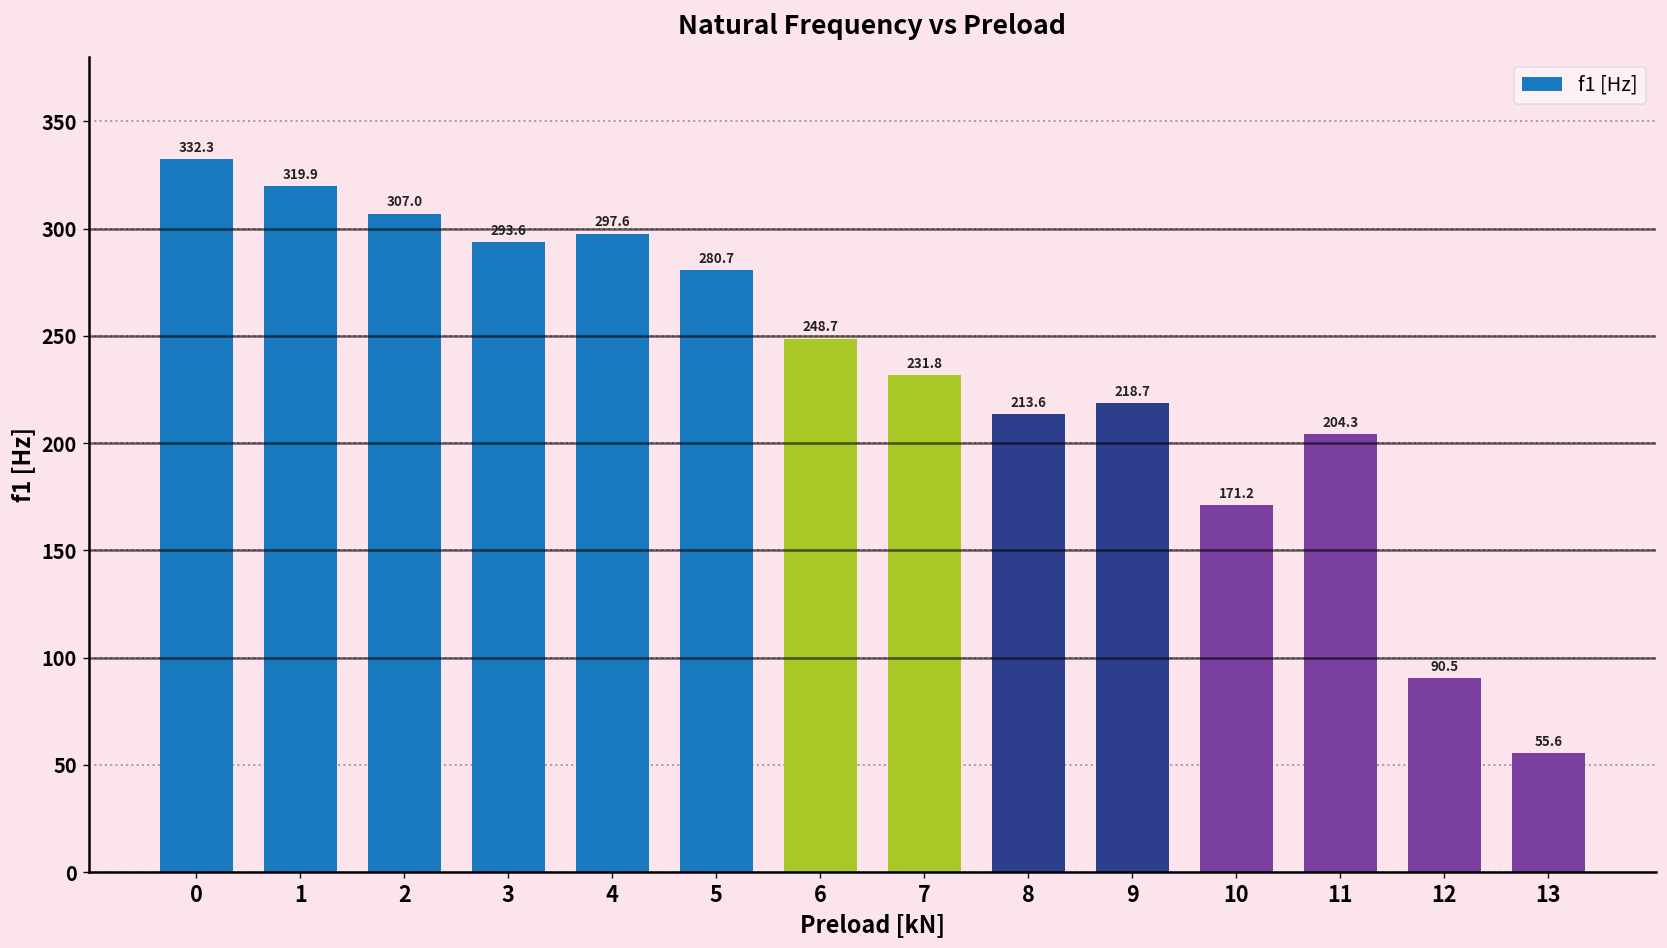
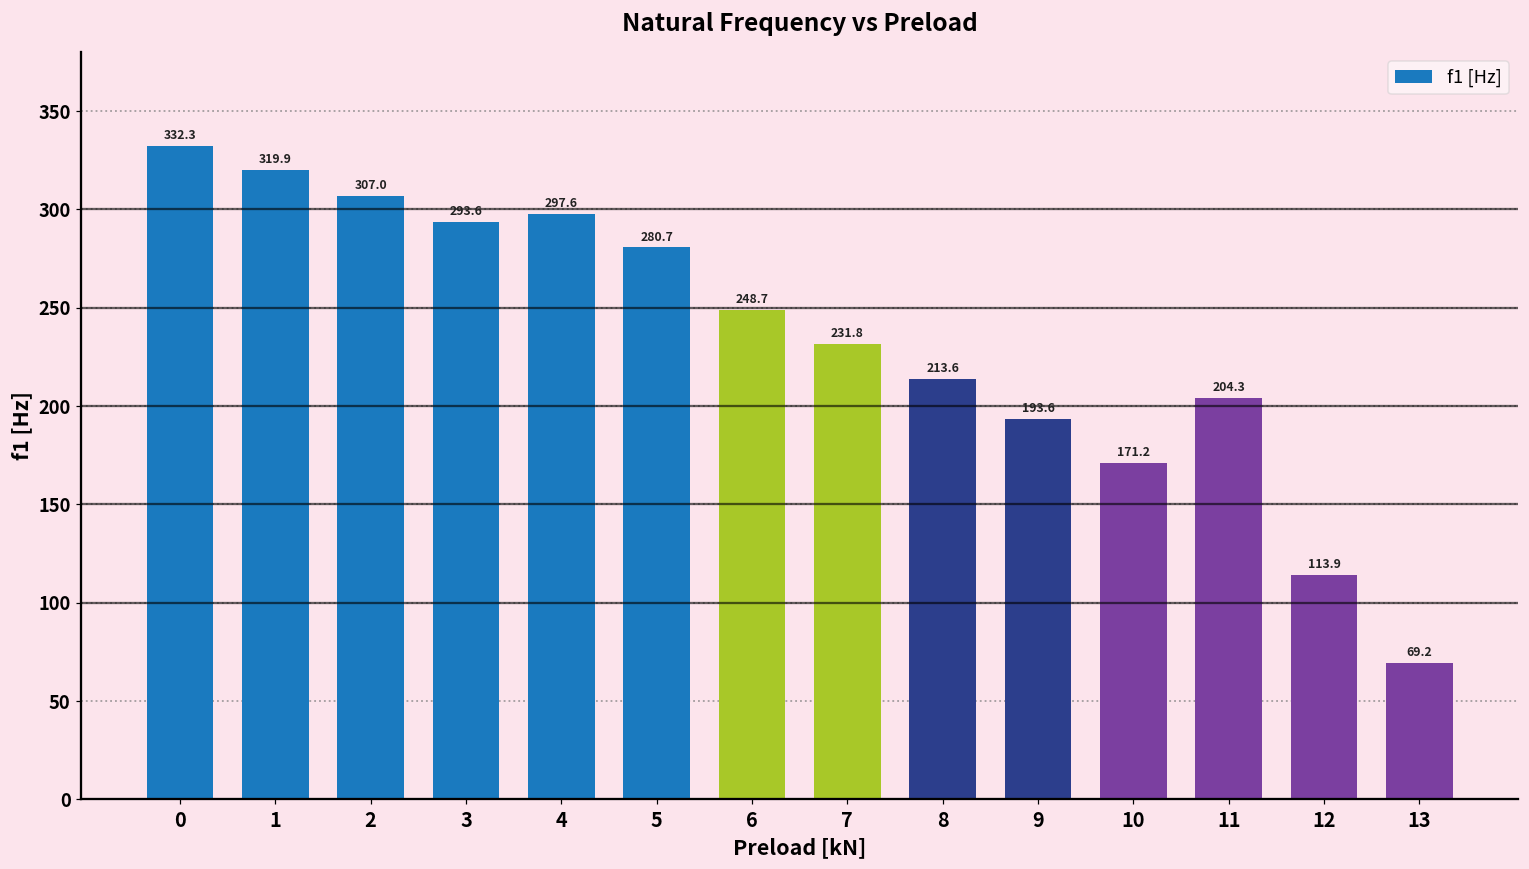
  {
    "0": 332.3,
    "1": 319.9,
    "2": 307.0,
    "3": 293.6,
    "4": 297.6,
    "5": 280.7,
    "6": 248.7,
    "7": 231.8,
    "8": 213.6,
-   "9": 218.7,
+   "9": 193.6,
    "10": 171.2,
    "11": 204.3,
-   "12": 90.5,
-   "13": 55.6
+   "12": 113.9,
+   "13": 69.2
  }
